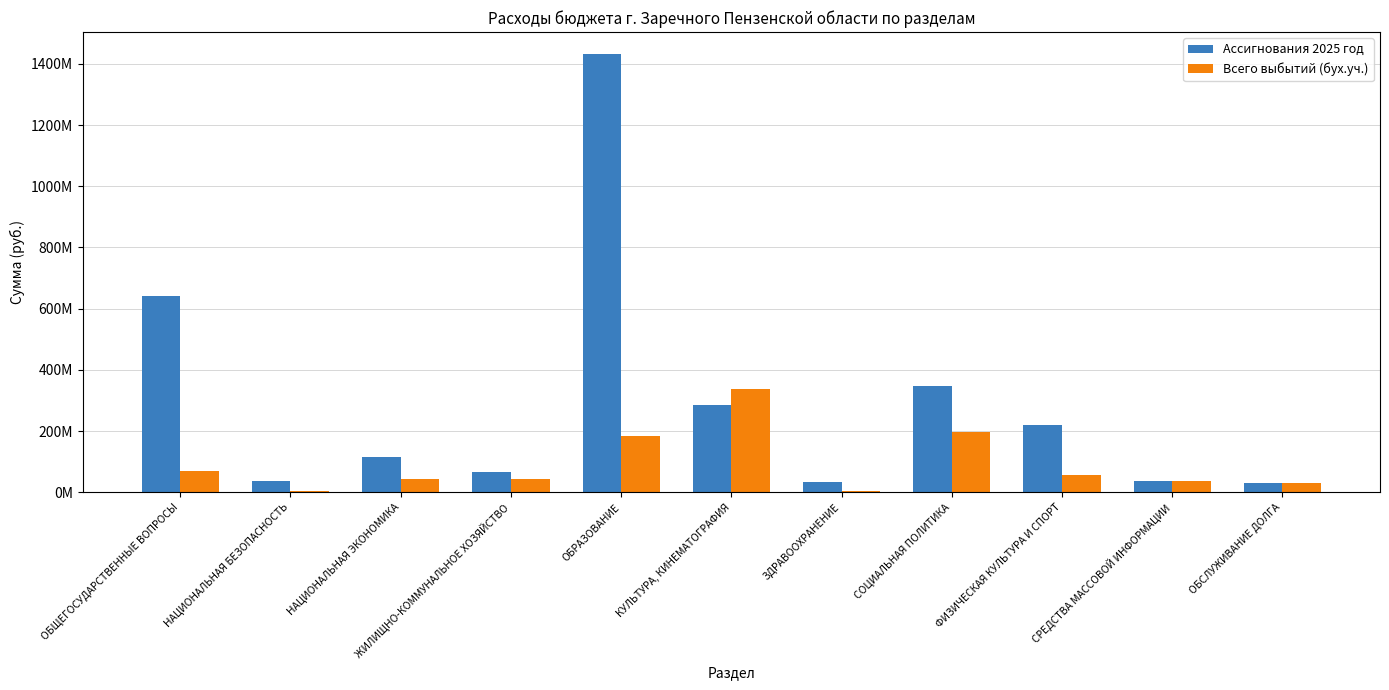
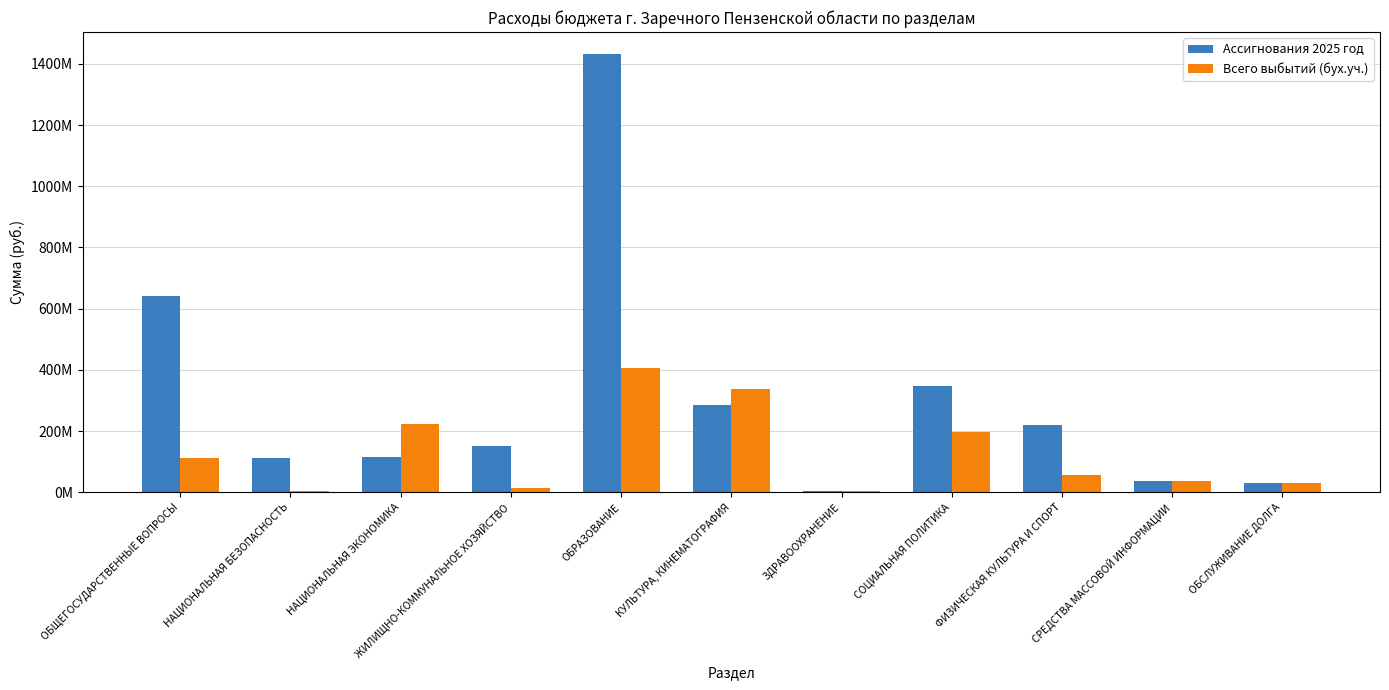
  {
    "Ассигнования 2025 год": {
      "ОБЩЕГОСУДАРСТВЕННЫЕ ВОПРОСЫ": 640000000,
-     "НАЦИОНАЛЬНАЯ БЕЗОПАСНОСТЬ": 40000000,
+     "НАЦИОНАЛЬНАЯ БЕЗОПАСНОСТЬ": 110000000,
      "НАЦИОНАЛЬНАЯ ЭКОНОМИКА": 120000000,
-     "ЖИЛИЩНО-КОММУНАЛЬНОЕ ХОЗЯЙСТВО": 70000000,
+     "ЖИЛИЩНО-КОММУНАЛЬНОЕ ХОЗЯЙСТВО": 150000000,
      "ОБРАЗОВАНИЕ": 1430000000,
      "КУЛЬТУРА, КИНЕМАТОГРАФИЯ": 280000000,
-     "ЗДРАВООХРАНЕНИЕ": 30000000,
+     "ЗДРАВООХРАНЕНИЕ": 0,
      "СОЦИАЛЬНАЯ ПОЛИТИКА": 350000000,
      "ФИЗИЧЕСКАЯ КУЛЬТУРА И СПОРТ": 220000000,
      "СРЕДСТВА МАССОВОЙ ИНФОРМАЦИИ": 40000000,
      "ОБСЛУЖИВАНИЕ ДОЛГА": 30000000
    },
    "Всего выбытий (бух.уч.)": {
-     "ОБЩЕГОСУДАРСТВЕННЫЕ ВОПРОСЫ": 70000000,
-     "НАЦИОНАЛЬНАЯ ЭКОНОМИКА": 40000000,
-     "ЖИЛИЩНО-КОММУНАЛЬНОЕ ХОЗЯЙСТВО": 50000000,
-     "ОБРАЗОВАНИЕ": 180000000,
+     "ОБЩЕГОСУДАРСТВЕННЫЕ ВОПРОСЫ": 110000000,
+     "НАЦИОНАЛЬНАЯ ЭКОНОМИКА": 220000000,
+     "ЖИЛИЩНО-КОММУНАЛЬНОЕ ХОЗЯЙСТВО": 20000000,
+     "ОБРАЗОВАНИЕ": 410000000,
      "КУЛЬТУРА, КИНЕМАТОГРАФИЯ": 340000000,
      "СОЦИАЛЬНАЯ ПОЛИТИКА": 200000000,
      "ФИЗИЧЕСКАЯ КУЛЬТУРА И СПОРТ": 60000000,
      "СРЕДСТВА МАССОВОЙ ИНФОРМАЦИИ": 40000000,
      "ОБСЛУЖИВАНИЕ ДОЛГА": 30000000
    }
  }
